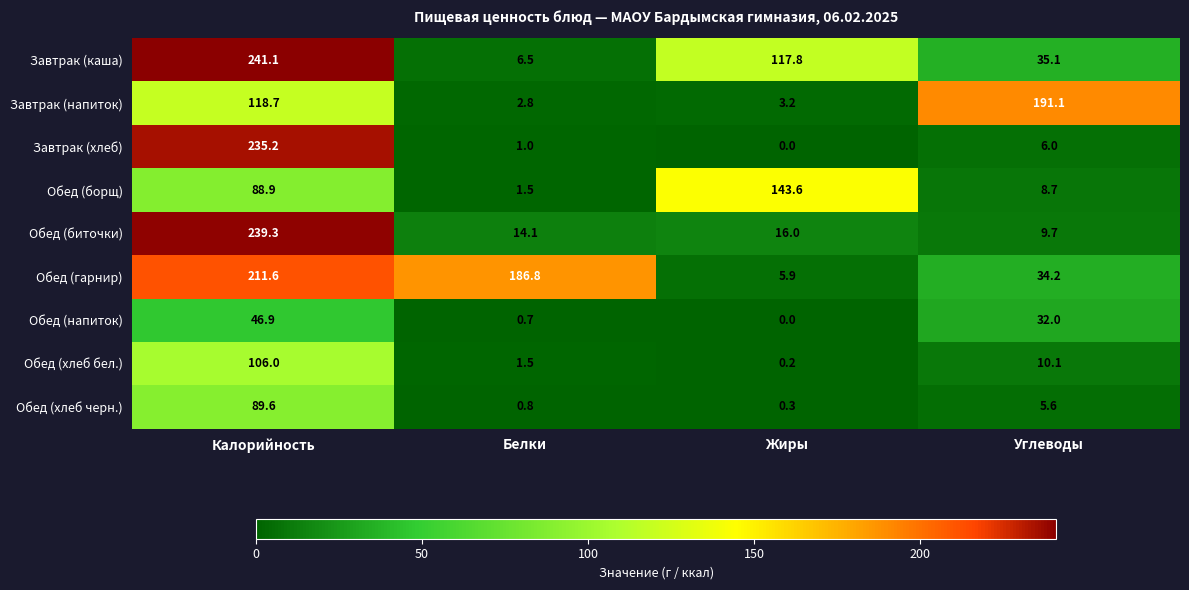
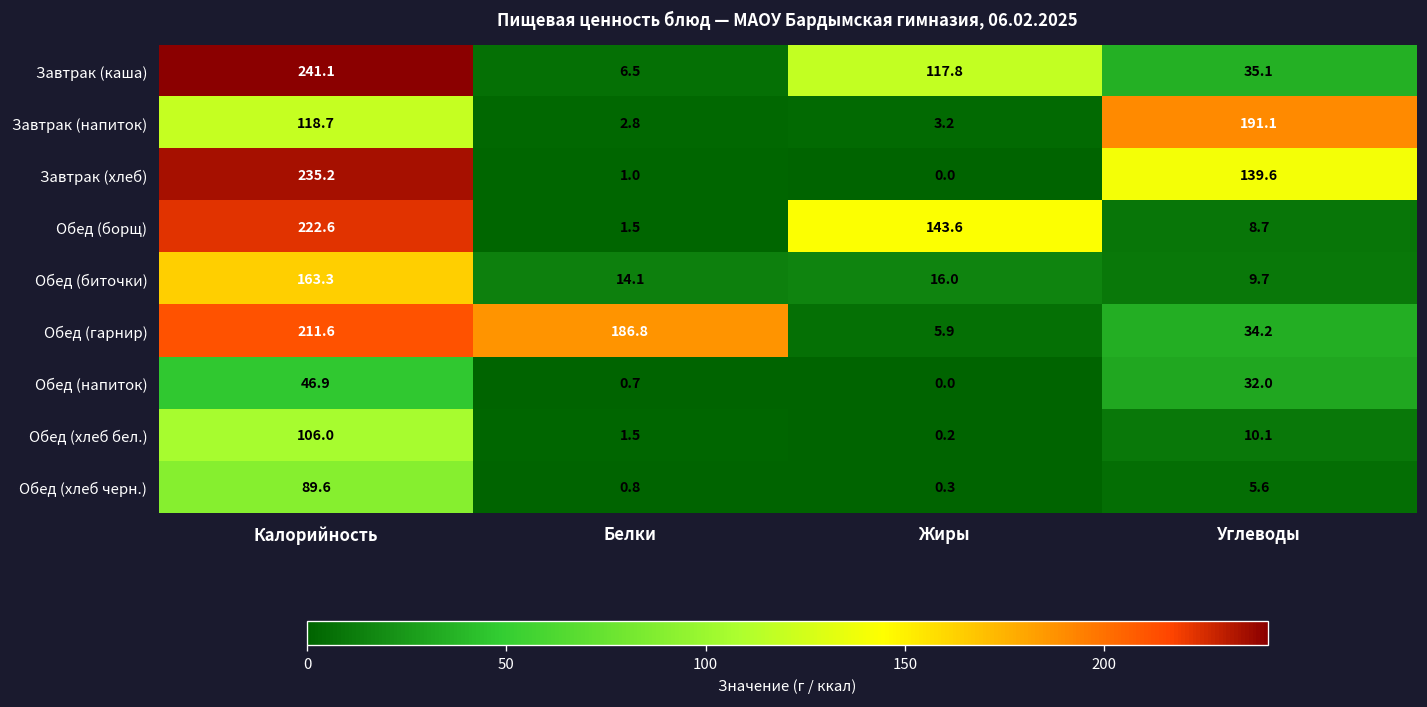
  {
    "Завтрак (каша)": {
      "Калорийность": 241.1,
      "Белки": 6.5,
      "Жиры": 117.8,
      "Углеводы": 35.1
    },
    "Завтрак (напиток)": {
      "Калорийность": 118.7,
      "Белки": 2.8,
      "Жиры": 3.2,
      "Углеводы": 191.1
    },
    "Завтрак (хлеб)": {
      "Калорийность": 235.2,
      "Белки": 1.0,
      "Жиры": 0.0,
-     "Углеводы": 6.0
+     "Углеводы": 139.6
    },
    "Обед (борщ)": {
-     "Калорийность": 88.9,
+     "Калорийность": 222.6,
      "Белки": 1.5,
      "Жиры": 143.6,
      "Углеводы": 8.7
    },
    "Обед (биточки)": {
-     "Калорийность": 239.3,
+     "Калорийность": 163.3,
      "Белки": 14.1,
      "Жиры": 16.0,
      "Углеводы": 9.7
    },
    "Обед (гарнир)": {
      "Калорийность": 211.6,
      "Белки": 186.8,
      "Жиры": 5.9,
      "Углеводы": 34.2
    },
    "Обед (напиток)": {
      "Калорийность": 46.9,
      "Белки": 0.7,
      "Жиры": 0.0,
      "Углеводы": 32.0
    },
    "Обед (хлеб бел.)": {
      "Калорийность": 106.0,
      "Белки": 1.5,
      "Жиры": 0.2,
      "Углеводы": 10.1
    },
    "Обед (хлеб черн.)": {
      "Калорийность": 89.6,
      "Белки": 0.8,
      "Жиры": 0.3,
      "Углеводы": 5.6
    }
  }
